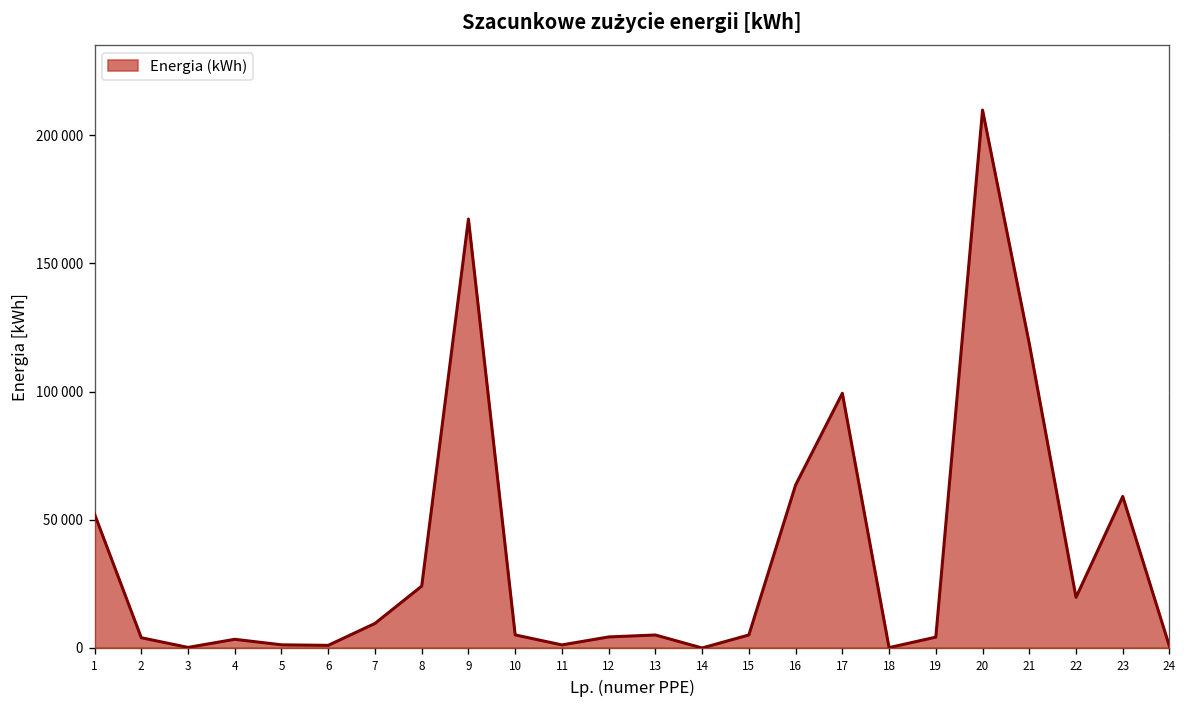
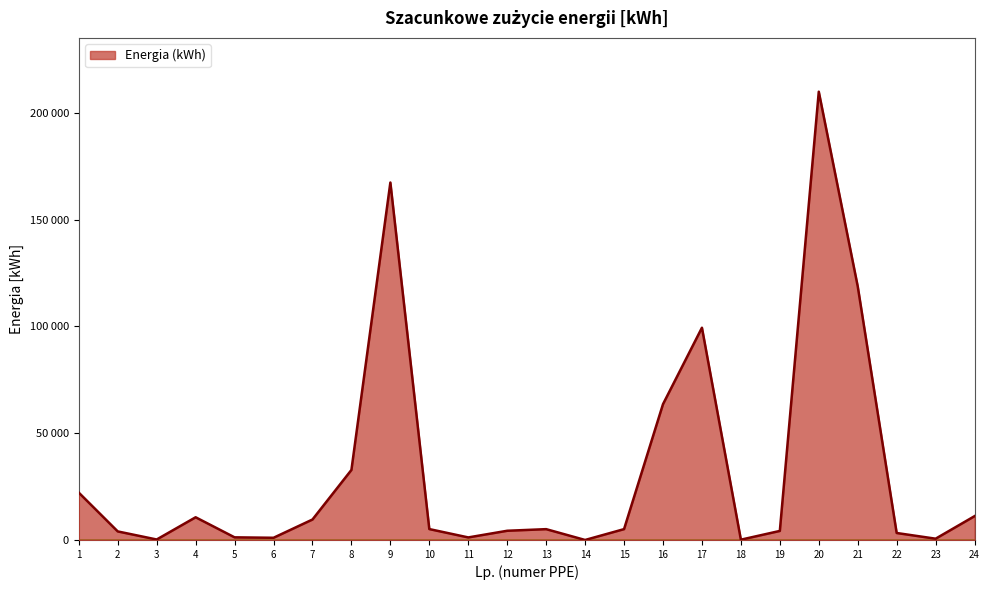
  {
-   "1": 52000,
+   "1": 22000,
    "2": 4000,
    "3": 0,
-   "4": 3000,
+   "4": 11000,
    "5": 1000,
    "6": 1000,
    "7": 10000,
-   "8": 24000,
+   "8": 33000,
    "9": 167000,
    "10": 5000,
    "11": 1000,
    "12": 4000,
    "13": 5000,
    "14": 0,
    "15": 5000,
    "16": 64000,
    "17": 99000,
    "18": 0,
    "19": 4000,
    "20": 210000,
    "21": 119000,
-   "22": 20000,
-   "23": 59000,
-   "24": 1000
+   "22": 3000,
+   "23": 1000,
+   "24": 11000
  }
